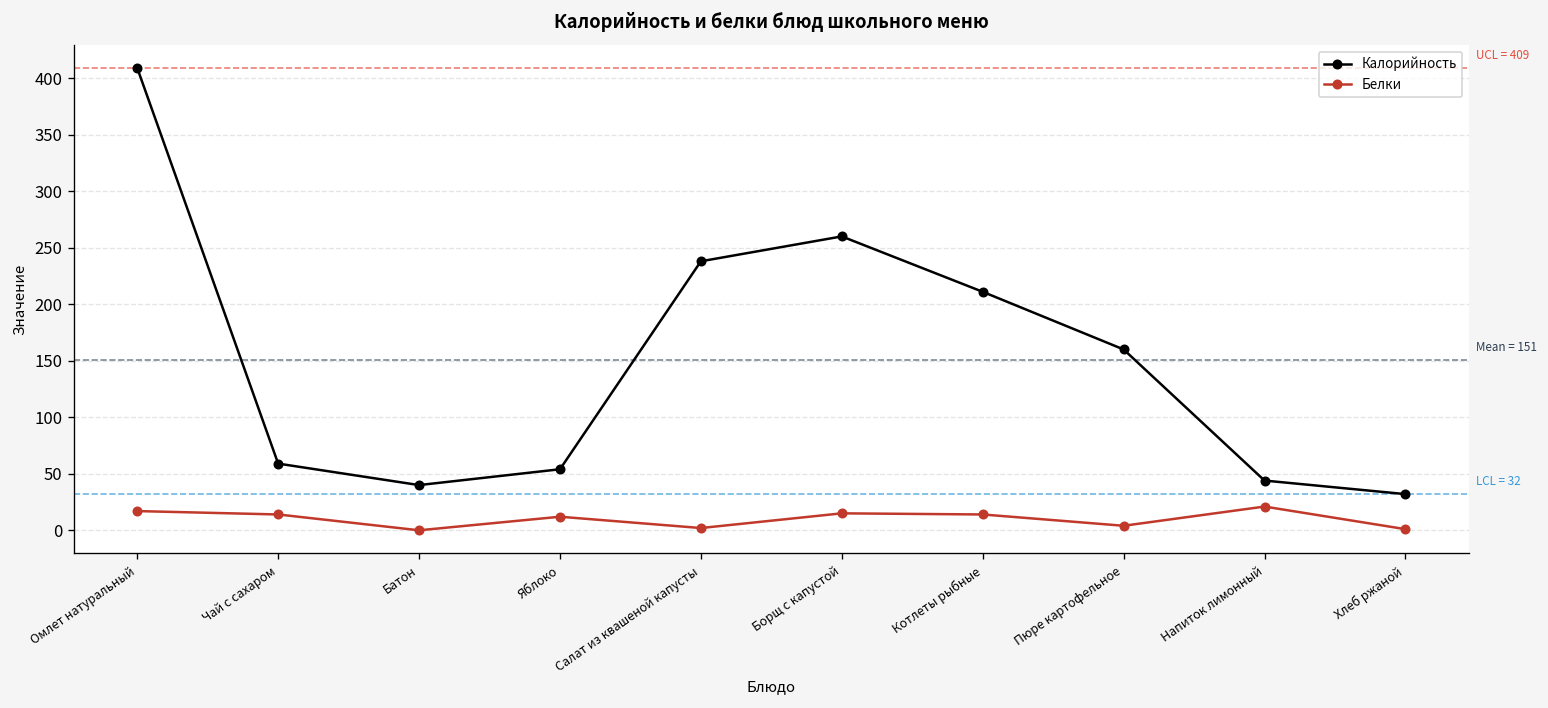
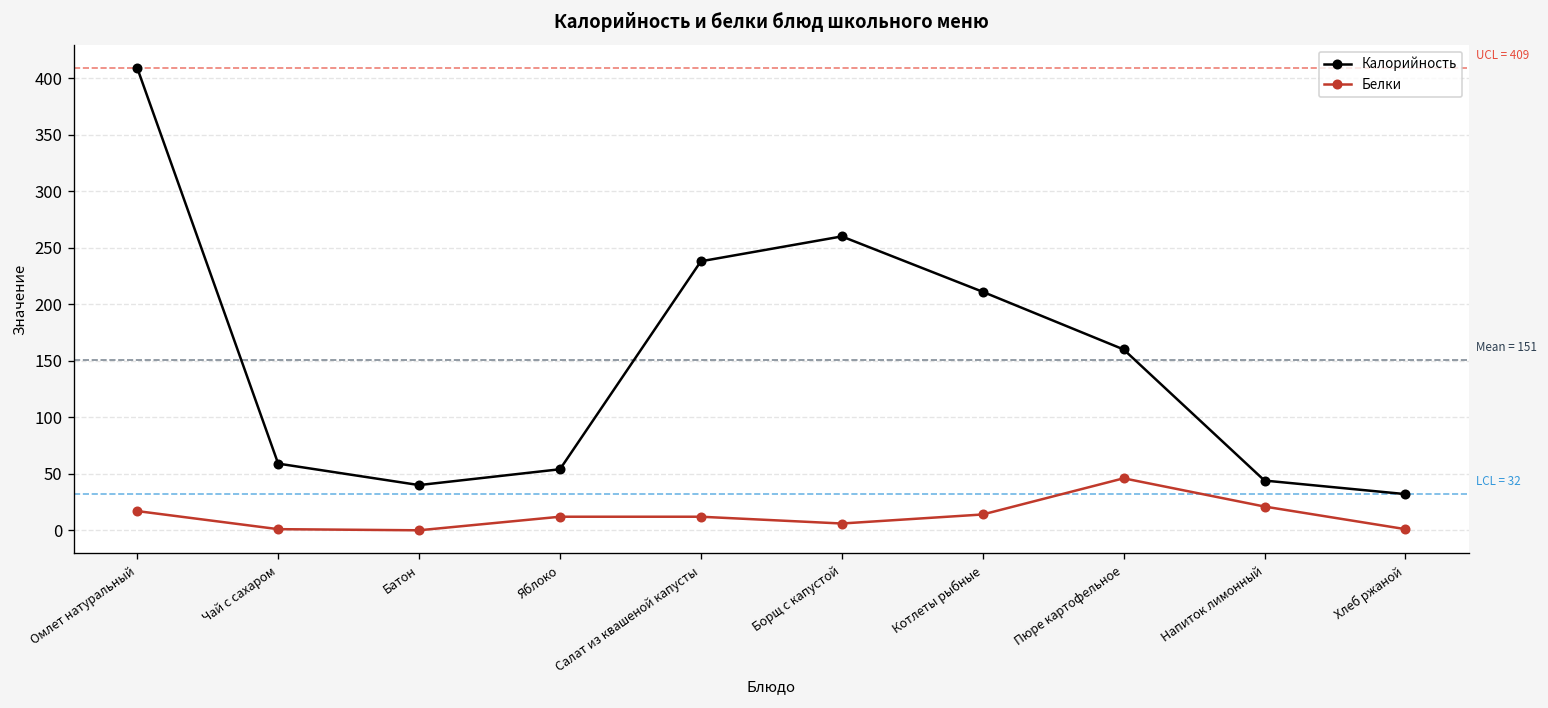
  {
    "Калорийность": {
      "Омлет натуральный": 410,
      "Чай с сахаром": 60,
      "Батон": 40,
      "Яблоко": 50,
      "Салат из квашеной капусты": 240,
      "Борщ с капустой": 260,
      "Котлеты рыбные": 210,
      "Пюре картофельное": 160,
      "Напиток лимонный": 40,
      "Хлеб ржаной": 30
    },
    "Белки": {
      "Омлет натуральный": 20,
-     "Чай с сахаром": 10,
+     "Чай с сахаром": 0,
      "Батон": 0,
      "Яблоко": 10,
-     "Салат из квашеной капусты": 0,
-     "Борщ с капустой": 20,
+     "Салат из квашеной капусты": 10,
+     "Борщ с капустой": 10,
      "Котлеты рыбные": 10,
-     "Пюре картофельное": 0,
+     "Пюре картофельное": 50,
      "Напиток лимонный": 20,
      "Хлеб ржаной": 0
    }
  }
